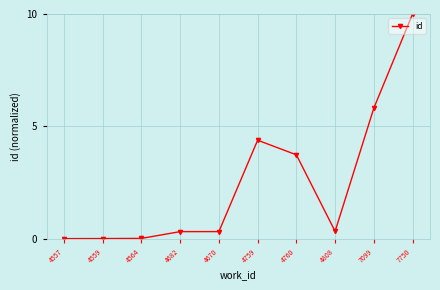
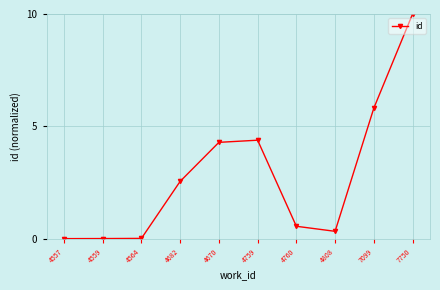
  {
    "4557": 0.0,
    "4559": 0.0,
    "4564": 0.0,
-   "4682": 0.3,
-   "4670": 0.3,
+   "4682": 2.5,
+   "4670": 4.3,
    "4759": 4.4,
-   "4760": 3.7,
+   "4760": 0.5,
    "4808": 0.3,
    "7099": 5.8,
    "7750": 10.0
  }
